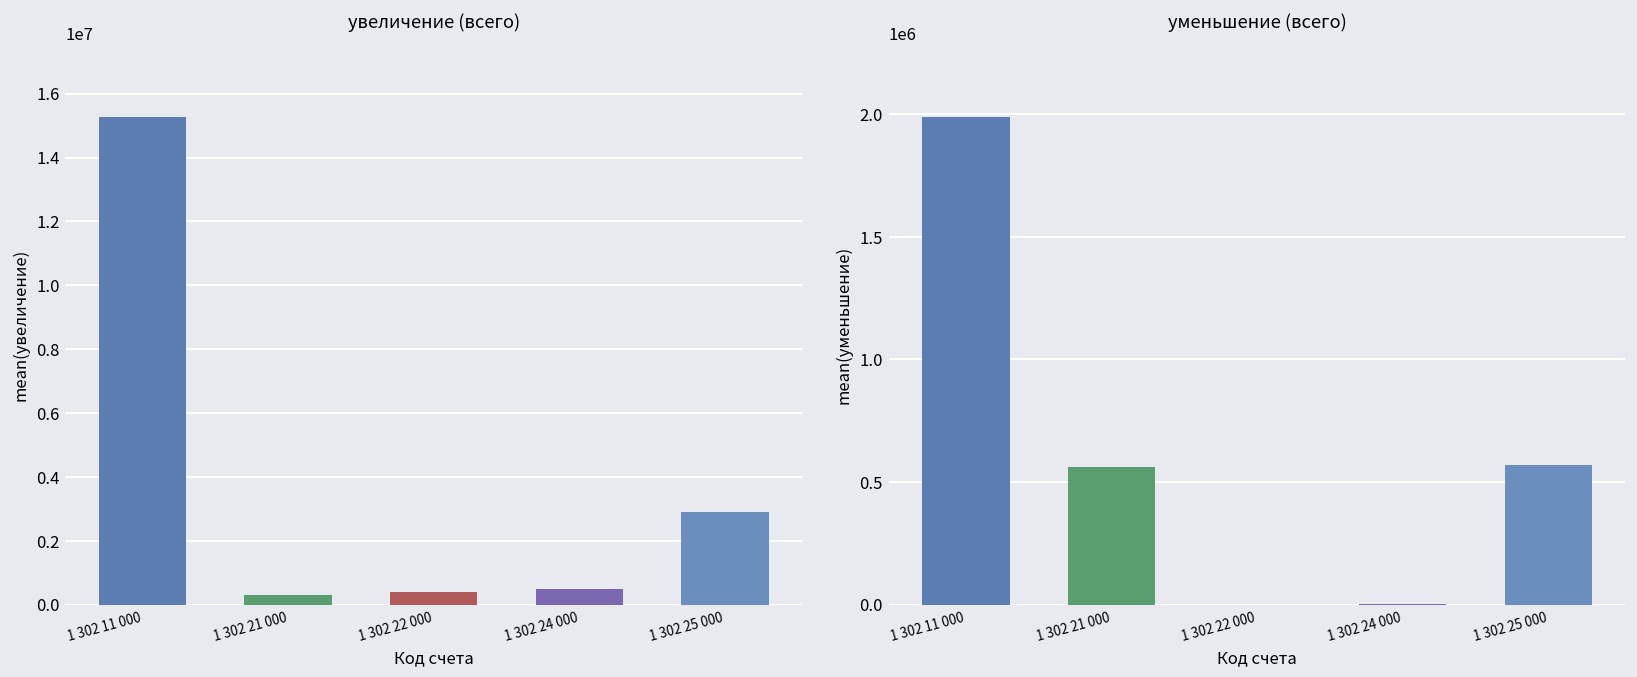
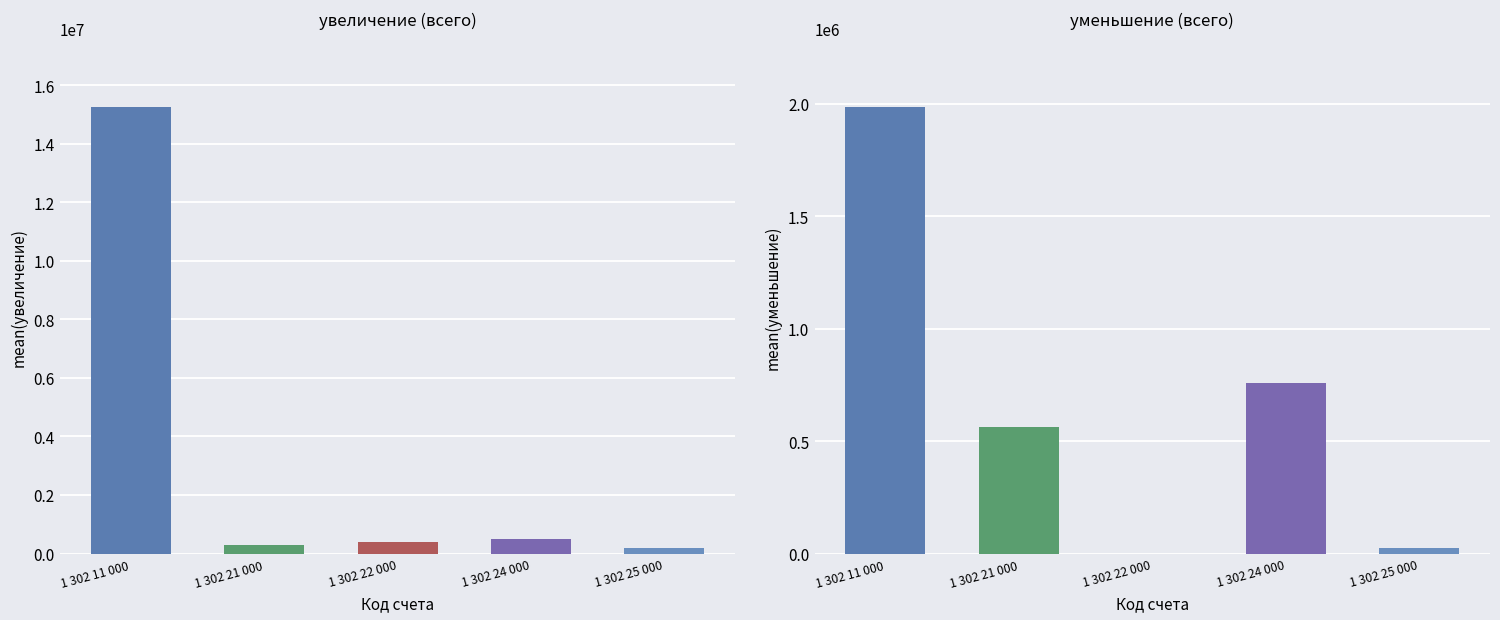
  {
    "увеличение (всего)": {
      "1 302 11 000": 15300000,
      "1 302 21 000": 300000,
      "1 302 22 000": 400000,
      "1 302 24 000": 500000,
-     "1 302 25 000": 2900000
+     "1 302 25 000": 200000
    },
    "уменьшение (всего)": {
      "1 302 11 000": 1990000,
      "1 302 21 000": 560000,
      "1 302 22 000": 0,
-     "1 302 24 000": 0,
-     "1 302 25 000": 570000
+     "1 302 24 000": 760000,
+     "1 302 25 000": 30000
    }
  }
